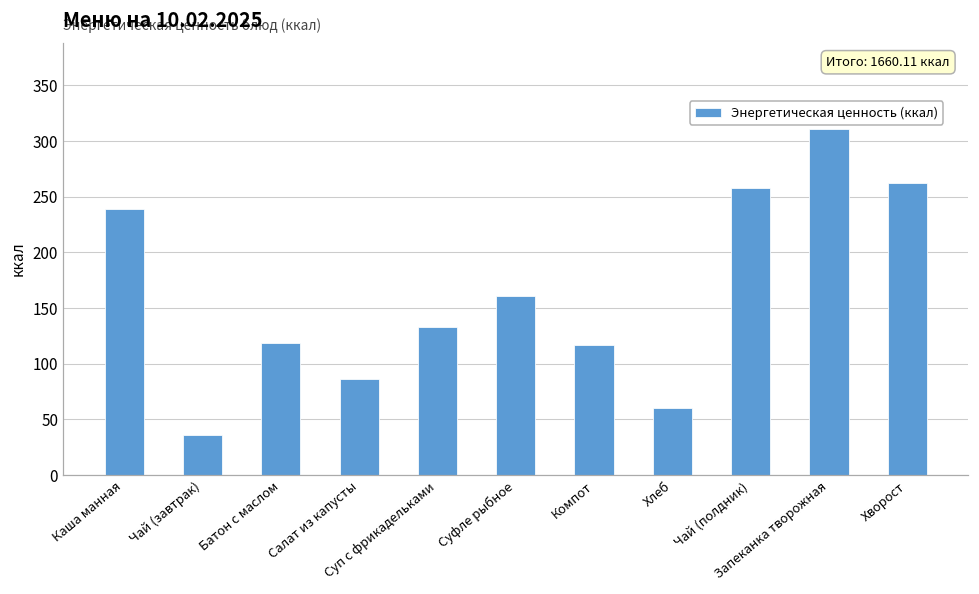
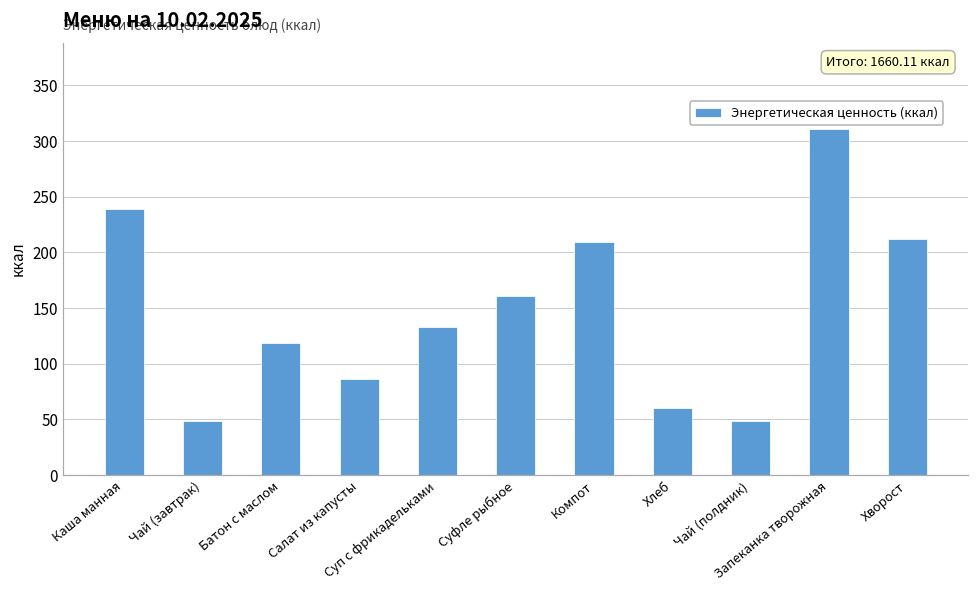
  {
    "Каша манная": 239,
-   "Чай (завтрак)": 36,
+   "Чай (завтрак)": 49,
    "Батон с маслом": 118,
    "Салат из капусты": 86,
    "Суп с фрикадельками": 133,
    "Суфле рыбное": 161,
-   "Компот": 117,
+   "Компот": 209,
    "Хлеб": 60,
-   "Чай (полдник)": 258,
+   "Чай (полдник)": 49,
    "Запеканка творожная": 311,
-   "Хворост": 262
+   "Хворост": 212
  }
